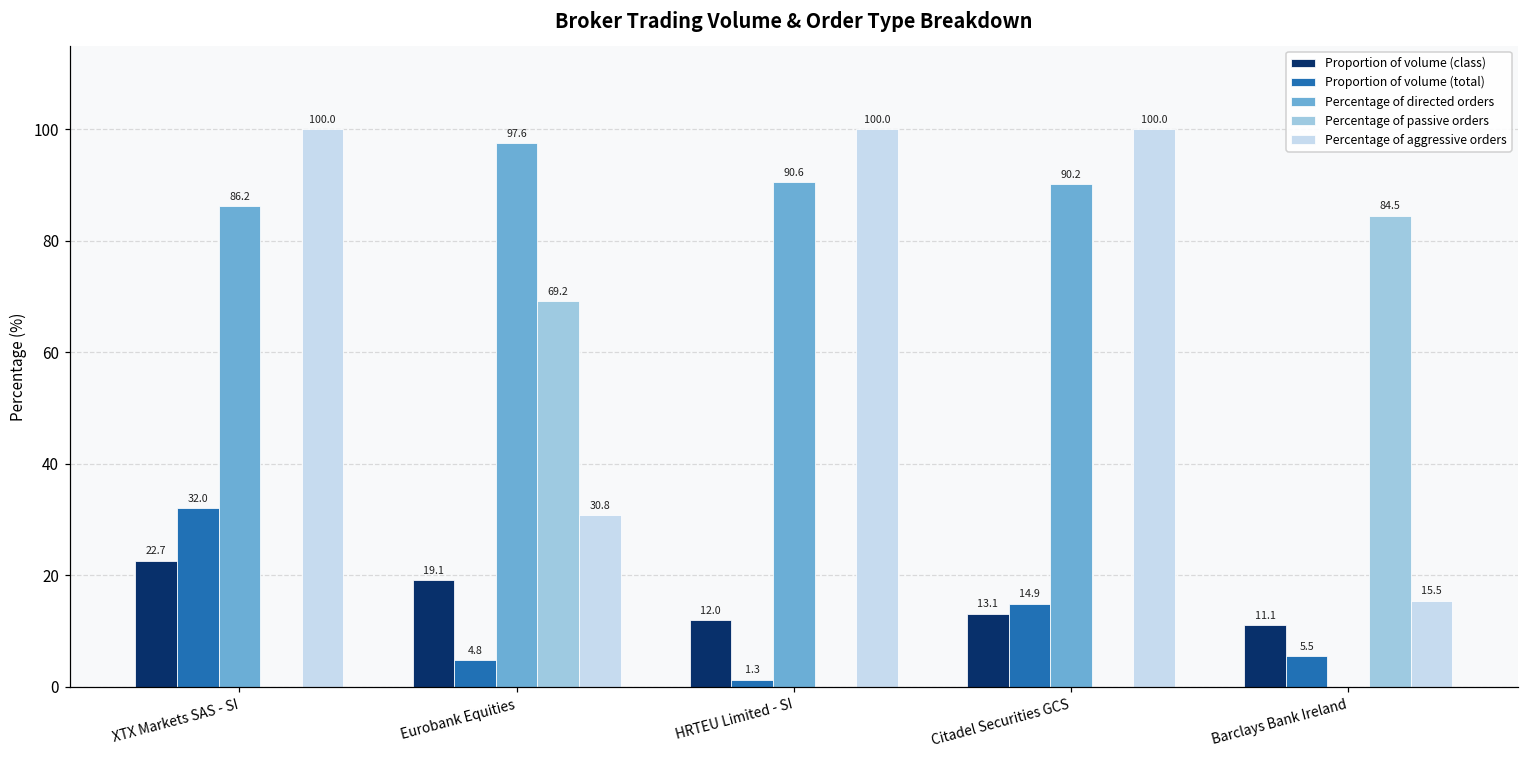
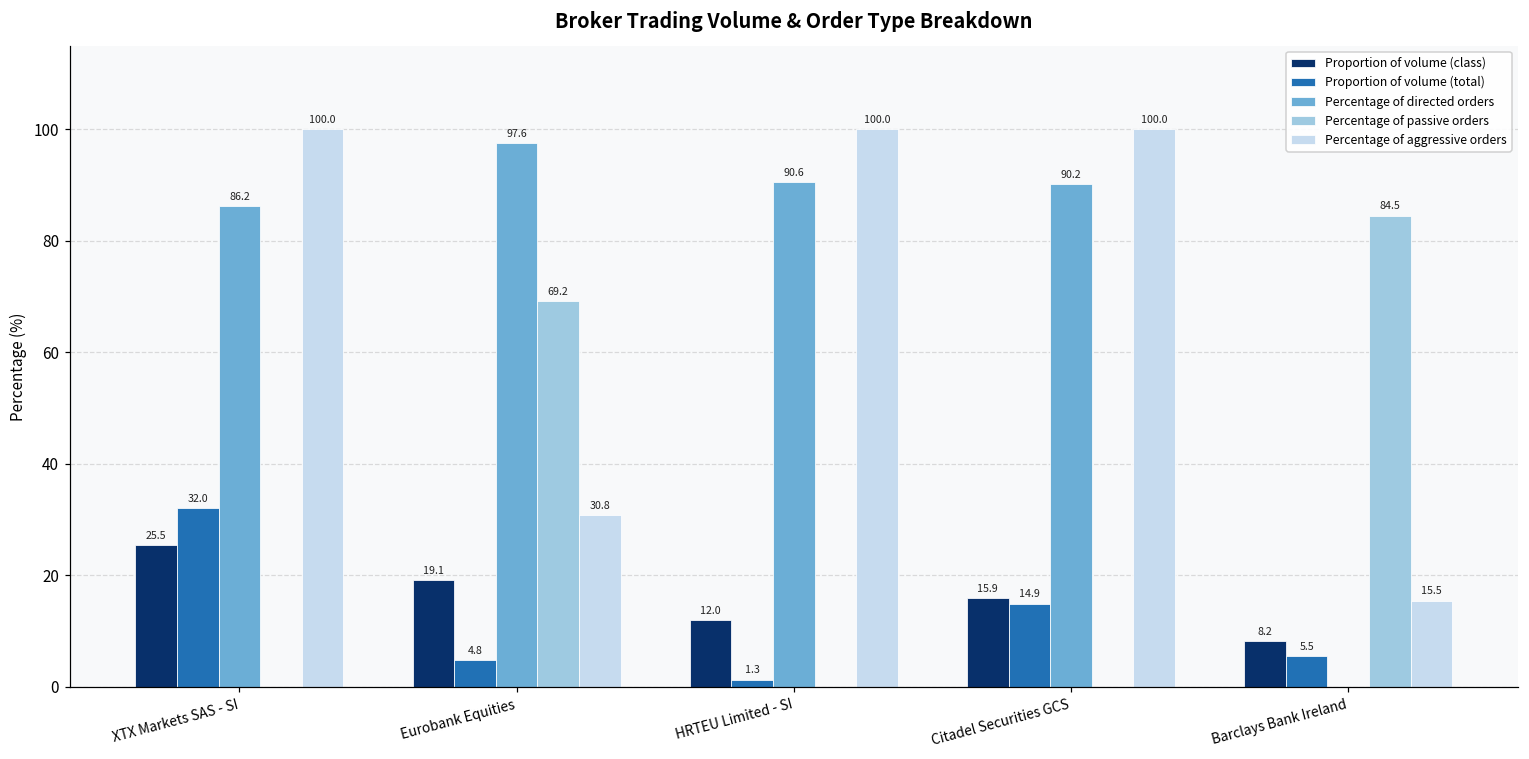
  {
    "Proportion of volume (class)": {
-     "XTX Markets SAS - SI": 22.7,
+     "XTX Markets SAS - SI": 25.5,
      "Eurobank Equities": 19.1,
      "HRTEU Limited - SI": 12.0,
-     "Citadel Securities GCS": 13.1,
-     "Barclays Bank Ireland": 11.1
+     "Citadel Securities GCS": 15.9,
+     "Barclays Bank Ireland": 8.2
    },
    "Proportion of volume (total)": {
      "XTX Markets SAS - SI": 32.0,
      "Eurobank Equities": 4.8,
      "HRTEU Limited - SI": 1.3,
      "Citadel Securities GCS": 14.9,
      "Barclays Bank Ireland": 5.5
    }
  }
